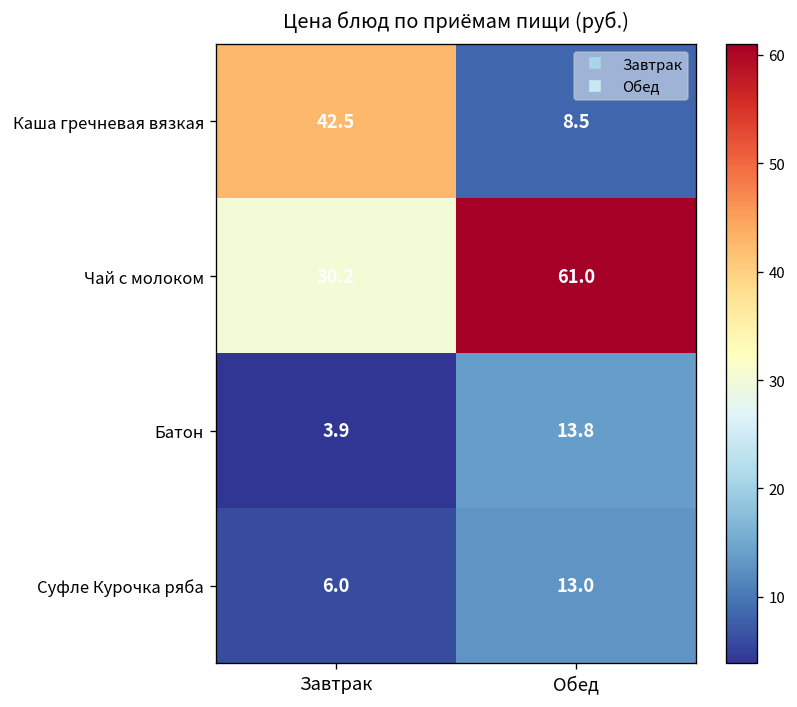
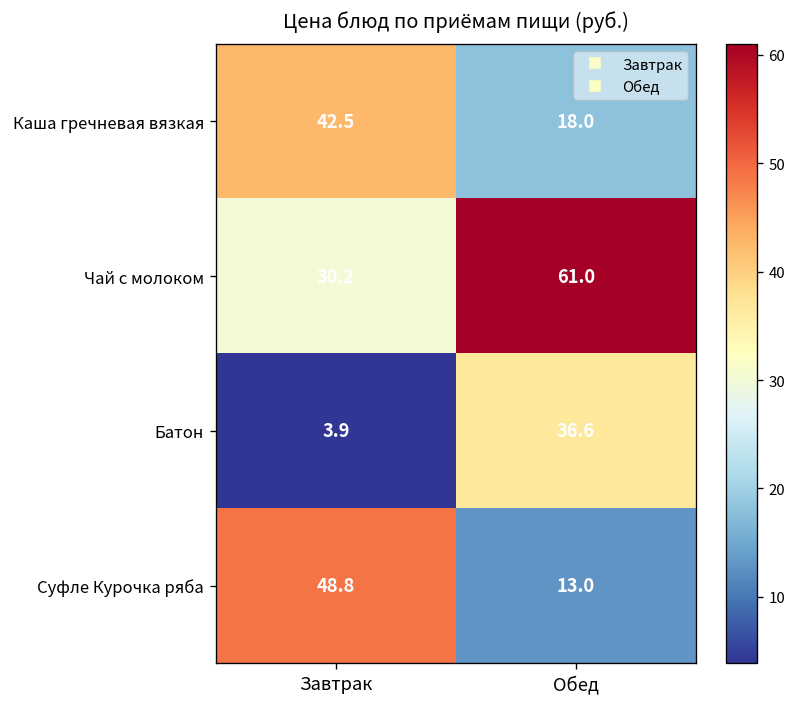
  {
    "Каша гречневая вязкая": {
      "Завтрак": 42.5,
-     "Обед": 8.5
+     "Обед": 18.0
    },
    "Чай с молоком": {
      "Обед": 61.0
    },
    "Батон": {
      "Завтрак": 3.9,
-     "Обед": 13.8
+     "Обед": 36.6
    },
    "Суфле Курочка ряба": {
-     "Завтрак": 6.0,
+     "Завтрак": 48.8,
      "Обед": 13.0
    }
  }
